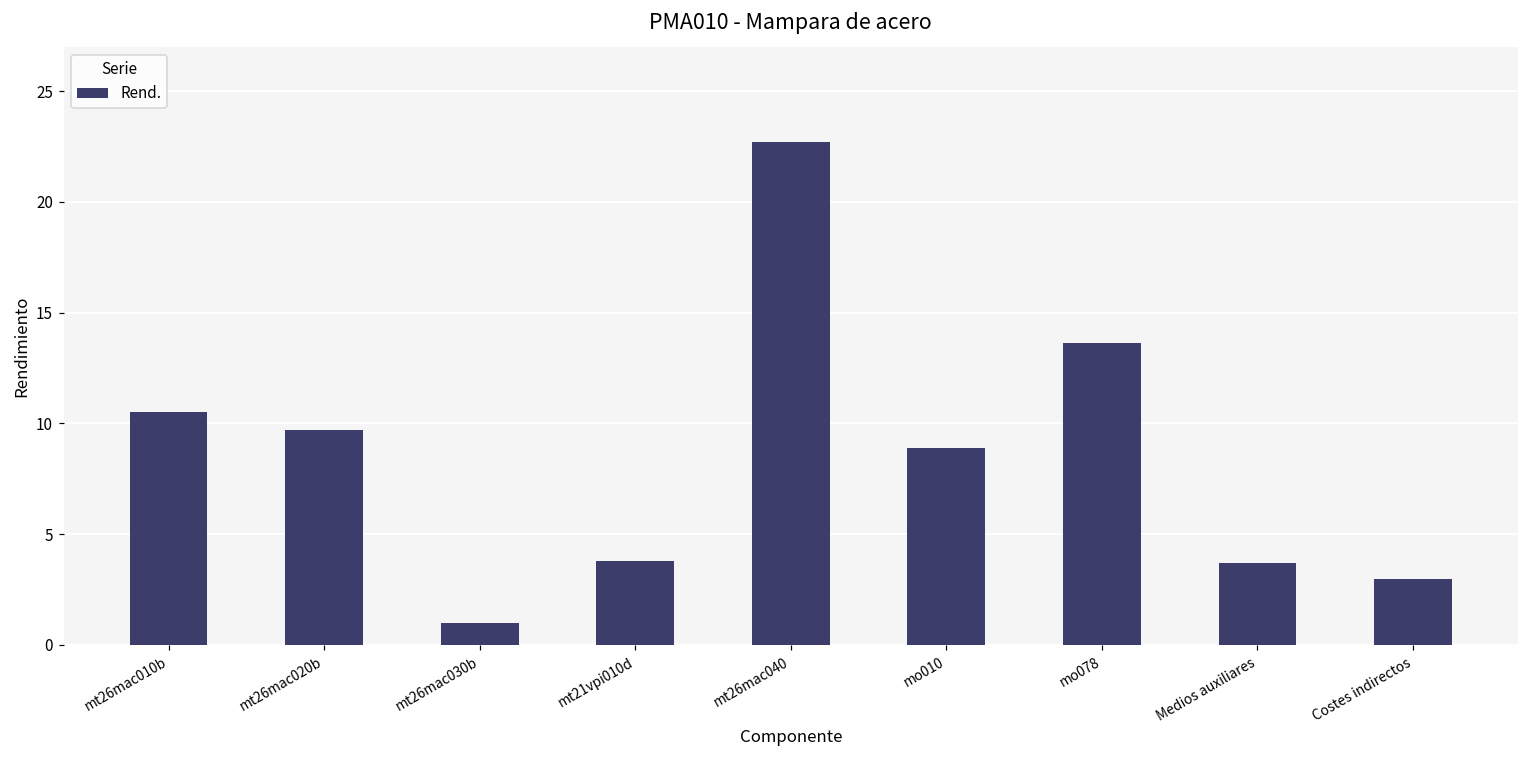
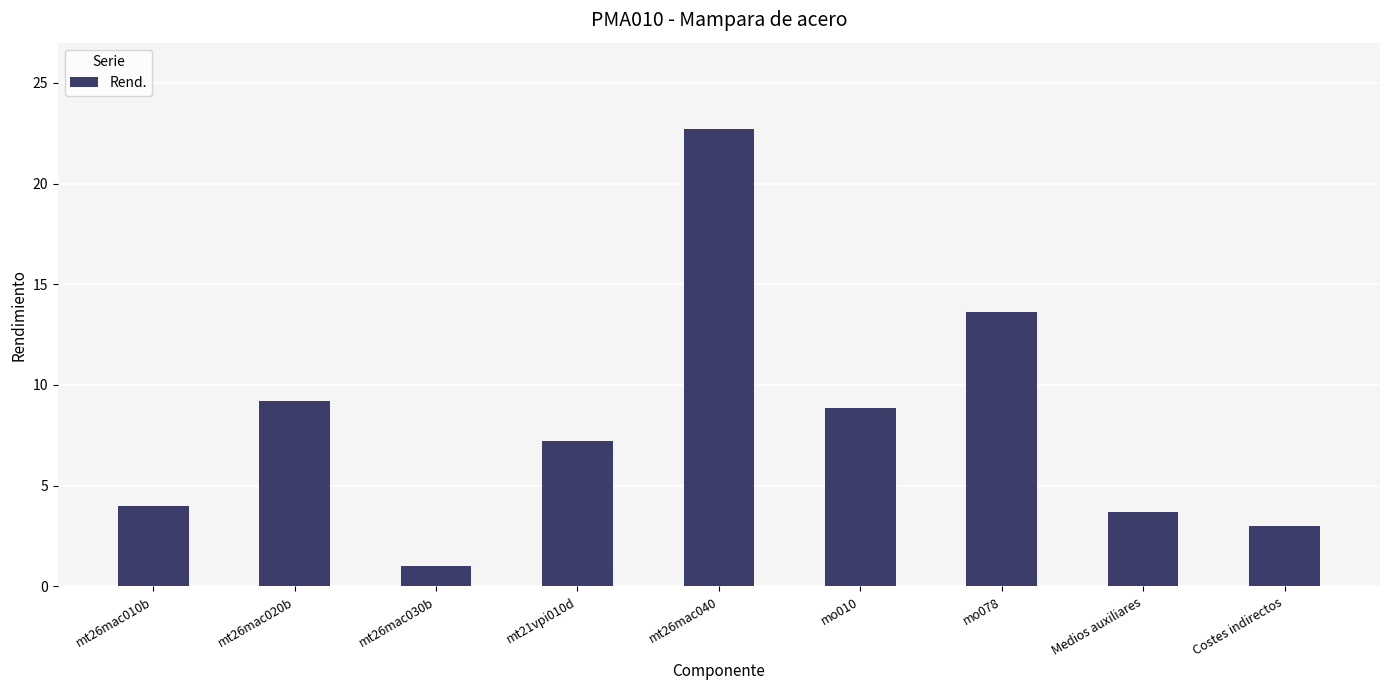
  {
-   "mt26mac010b": 10.5,
-   "mt26mac020b": 9.7,
+   "mt26mac010b": 4.0,
+   "mt26mac020b": 9.2,
    "mt26mac030b": 1.0,
-   "mt21vpi010d": 3.8,
+   "mt21vpi010d": 7.2,
    "mt26mac040": 22.7,
    "mo010": 8.9,
    "mo078": 13.6,
    "Medios auxiliares": 3.7,
    "Costes indirectos": 3.0
  }
